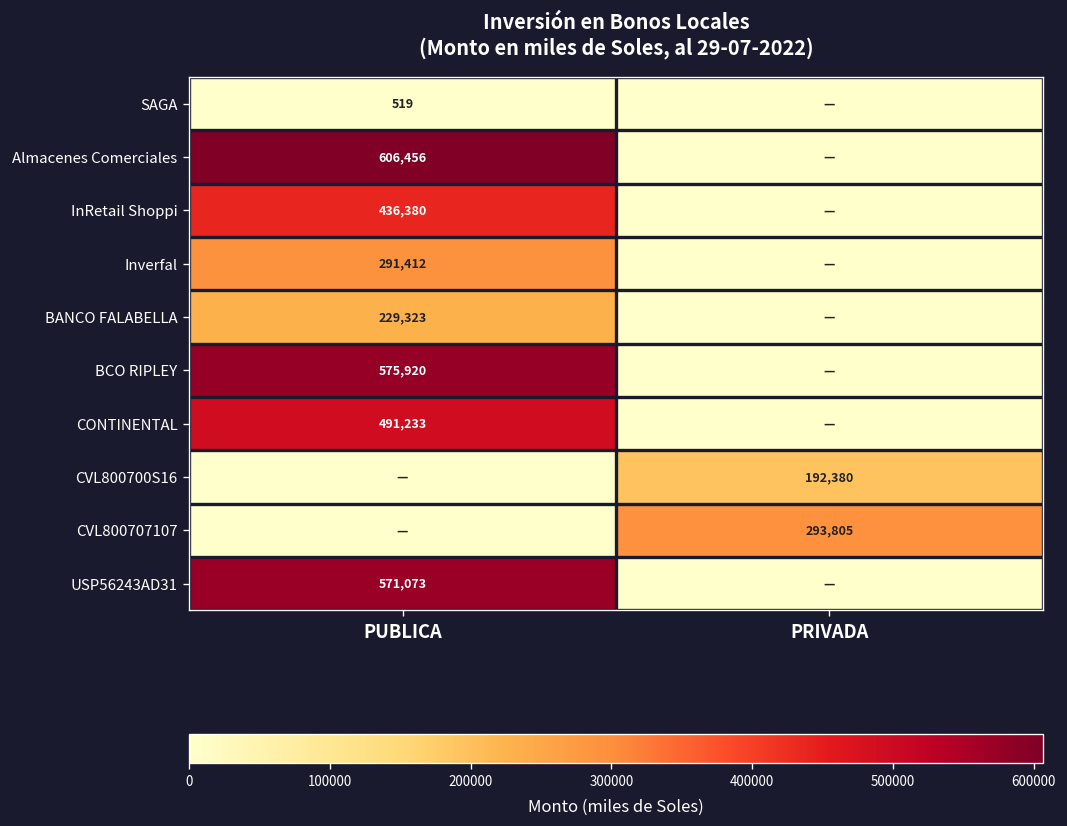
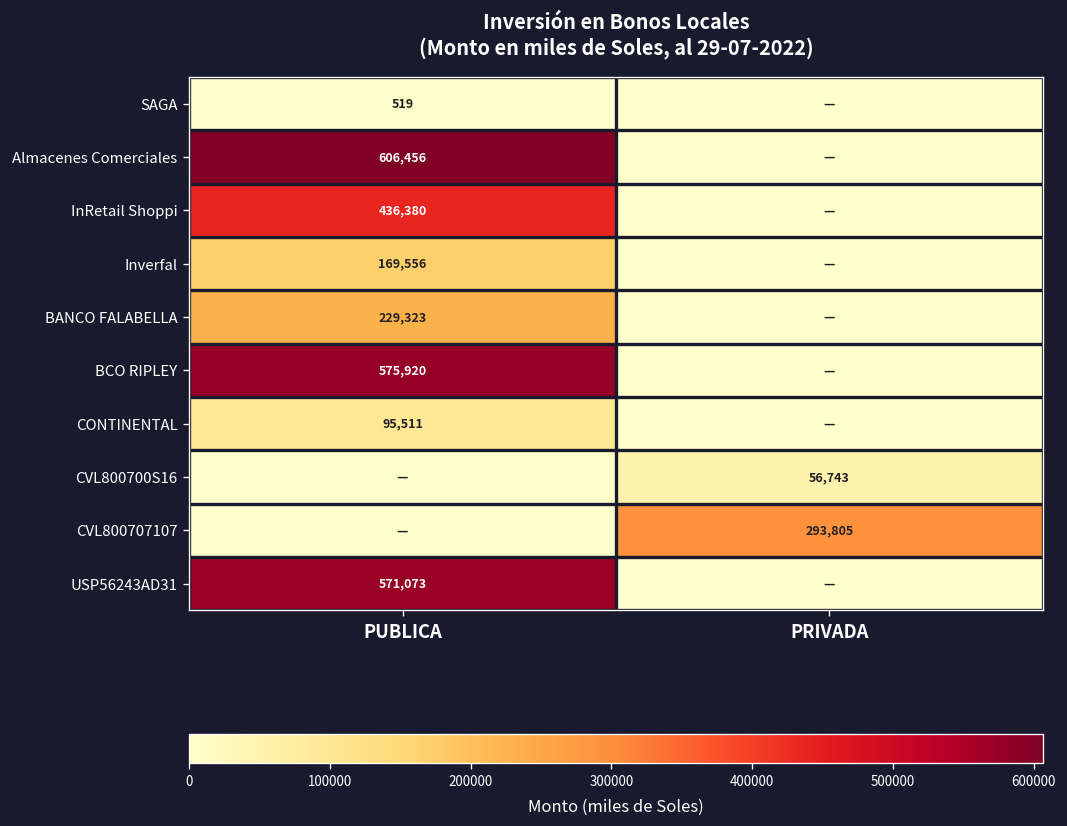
  {
    "SAGA": {
      "PUBLICA": "519"
    },
    "Almacenes Comerciales": {
      "PUBLICA": "606,456"
    },
    "InRetail Shoppi": {
      "PUBLICA": "436,380"
    },
    "Inverfal": {
-     "PUBLICA": "291,412"
+     "PUBLICA": "169,556"
    },
    "BANCO FALABELLA": {
      "PUBLICA": "229,323"
    },
    "BCO RIPLEY": {
      "PUBLICA": "575,920"
    },
    "CONTINENTAL": {
-     "PUBLICA": "491,233"
+     "PUBLICA": "95,511"
    },
    "CVL800700S16": {
-     "PRIVADA": "192,380"
+     "PRIVADA": "56,743"
    },
    "CVL800707107": {
      "PRIVADA": "293,805"
    },
    "USP56243AD31": {
      "PUBLICA": "571,073"
    }
  }
